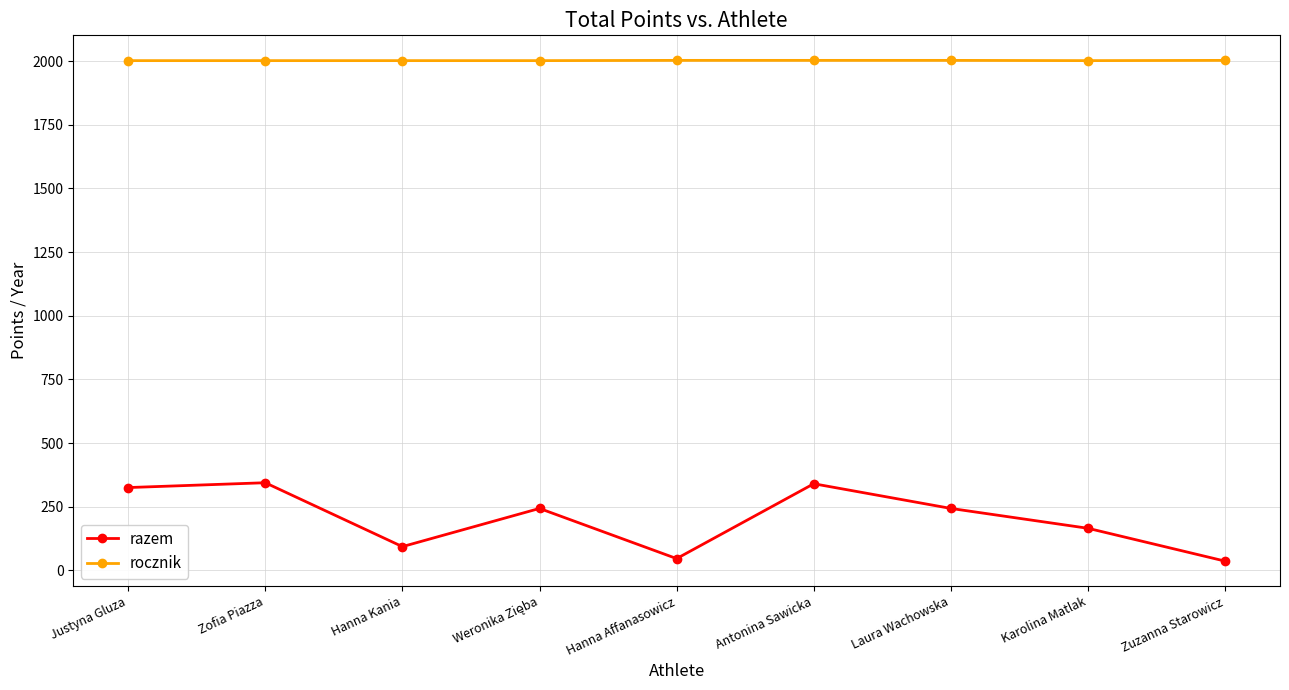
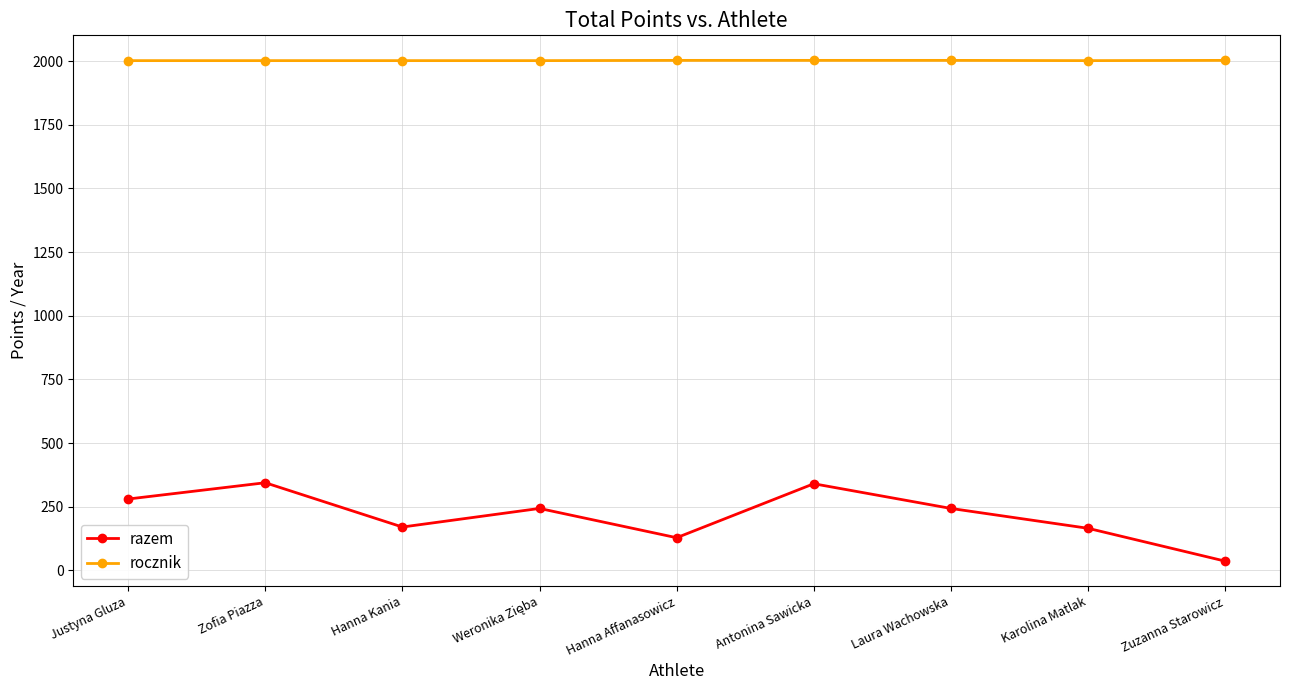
  {
    "razem": {
-     "Justyna Gluza": 330,
+     "Justyna Gluza": 280,
      "Zofia Piazza": 340,
-     "Hanna Kania": 90,
+     "Hanna Kania": 170,
      "Weronika Zięba": 240,
-     "Hanna Affanasowicz": 50,
+     "Hanna Affanasowicz": 130,
      "Antonina Sawicka": 340,
      "Laura Wachowska": 240,
      "Karolina Matlak": 170,
      "Zuzanna Starowicz": 40
    },
    "rocznik": {
      "Justyna Gluza": 2000,
      "Zofia Piazza": 2000,
      "Hanna Kania": 2000,
      "Weronika Zięba": 2000,
      "Hanna Affanasowicz": 2000,
      "Antonina Sawicka": 2000,
      "Laura Wachowska": 2000,
      "Karolina Matlak": 2000,
      "Zuzanna Starowicz": 2000
    }
  }
